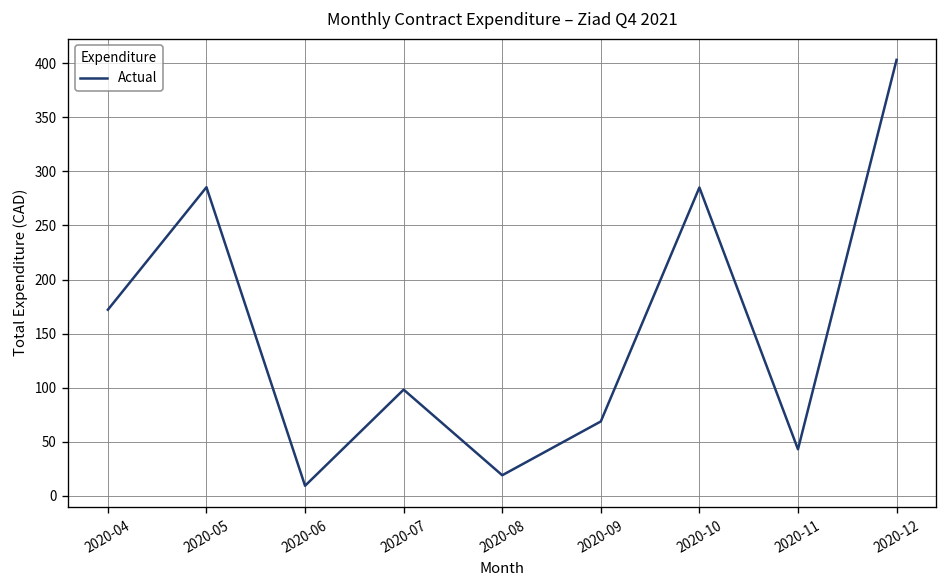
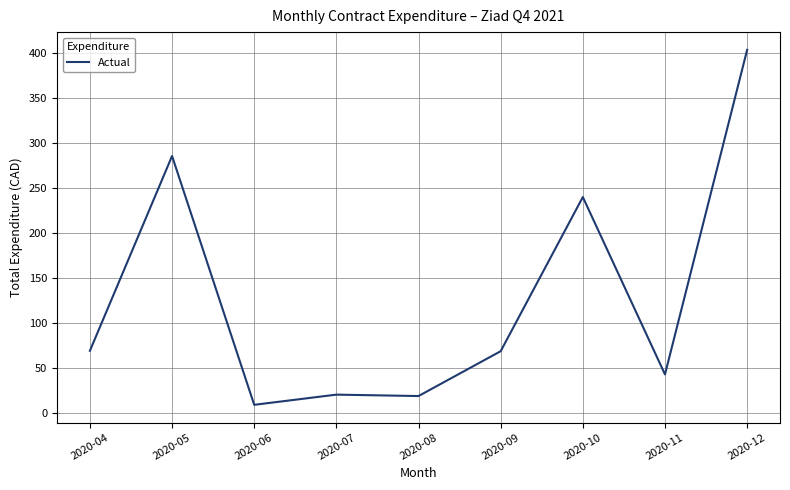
  {
-   "2020-04": 170,
+   "2020-04": 70,
    "2020-05": 290,
    "2020-06": 10,
-   "2020-07": 100,
+   "2020-07": 20,
    "2020-08": 20,
    "2020-09": 70,
-   "2020-10": 290,
+   "2020-10": 240,
    "2020-11": 40,
    "2020-12": 400
  }
